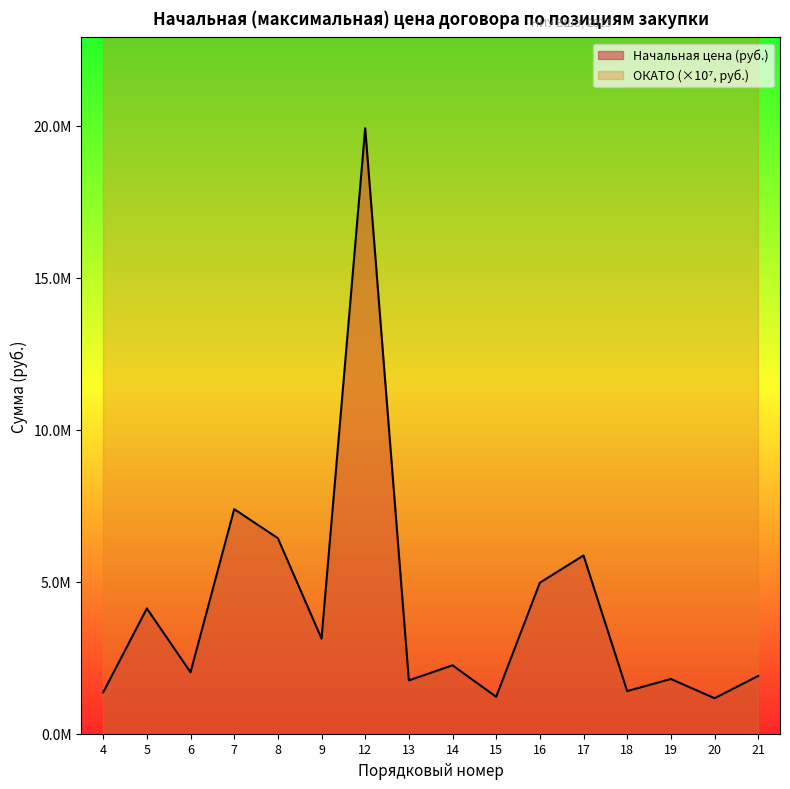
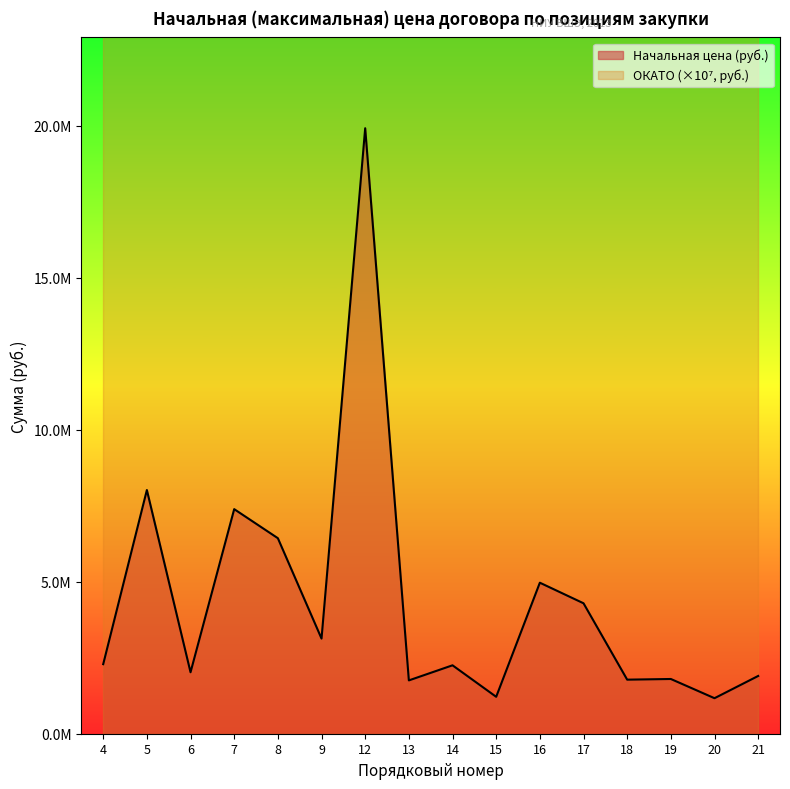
  {
    "Начальная цена (руб.)": {
-     "4": 1400000,
-     "5": 4100000,
+     "4": 2300000,
+     "5": 8000000,
      "6": 2000000,
      "7": 7400000,
      "8": 6400000,
      "9": 3100000,
      "12": 19900000,
      "13": 1800000,
      "14": 2300000,
      "15": 1200000,
      "16": 5000000,
-     "17": 5900000,
-     "18": 1400000,
+     "17": 4300000,
+     "18": 1800000,
      "19": 1800000,
      "20": 1200000,
      "21": 1900000
    }
  }
